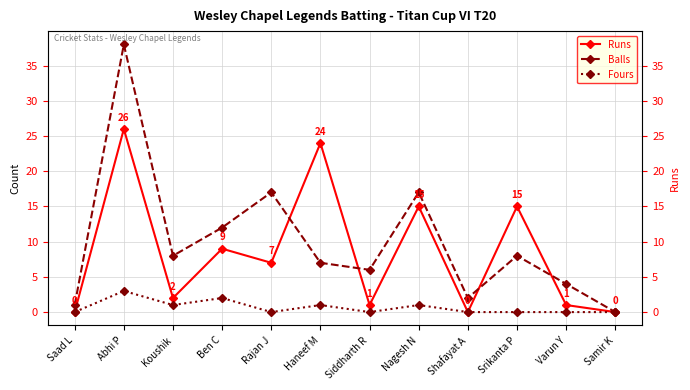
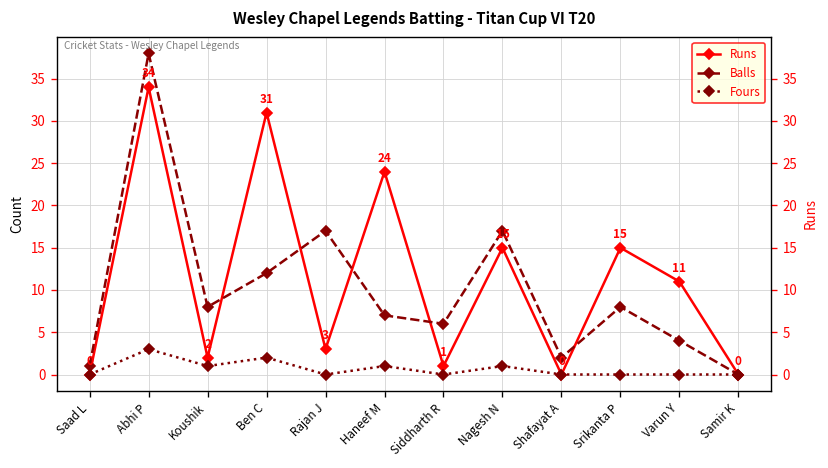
  {
    "Runs": {
-     "Abhi P": 26,
+     "Abhi P": 34,
      "Koushik": 2,
-     "Ben C": 9,
-     "Rajan J": 7,
+     "Ben C": 31,
+     "Rajan J": 3,
      "Haneef M": 24,
      "Siddharth R": 1,
      "Srikanta P": 15,
-     "Varun Y": 1
+     "Varun Y": 11
    }
  }
